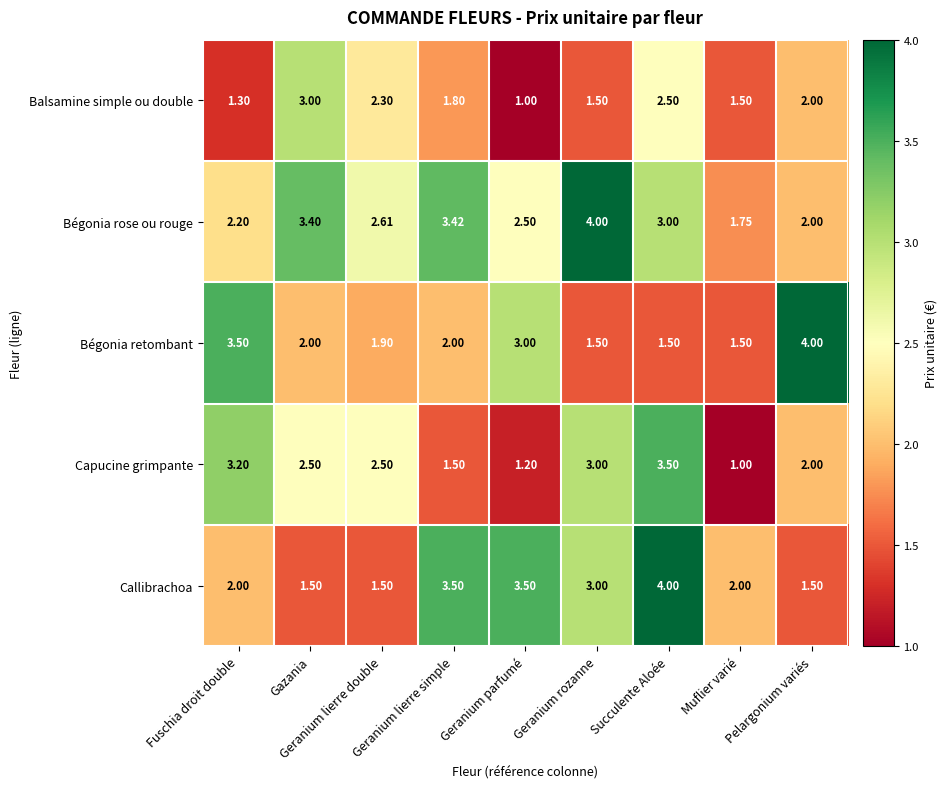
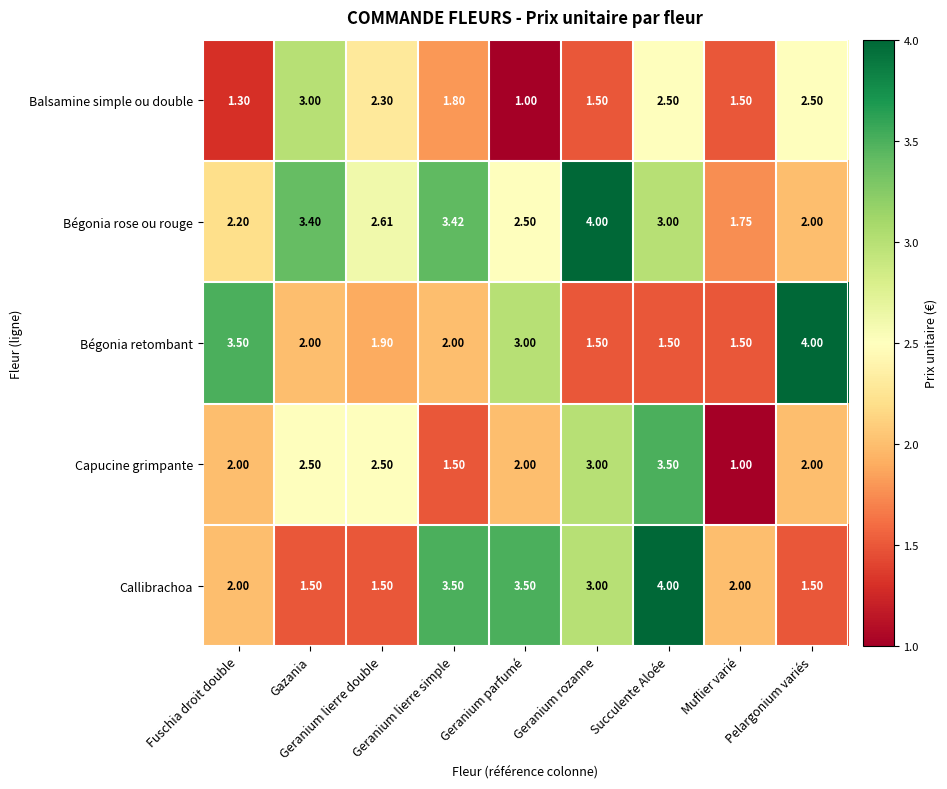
  {
    "Balsamine simple ou double": {
      "Fuschia droit double": 1.30,
      "Gazania": 3.00,
      "Geranium lierre double": 2.30,
      "Geranium lierre simple": 1.80,
      "Geranium parfumé": 1.00,
      "Geranium rozanne": 1.50,
      "Succulente Aloée": 2.50,
      "Muflier varié": 1.50,
-     "Pelargonium variés": 2.00
+     "Pelargonium variés": 2.50
    },
    "Bégonia rose ou rouge": {
      "Fuschia droit double": 2.20,
      "Gazania": 3.40,
      "Geranium lierre double": 2.61,
      "Geranium lierre simple": 3.42,
      "Geranium parfumé": 2.50,
      "Geranium rozanne": 4.00,
      "Succulente Aloée": 3.00,
      "Muflier varié": 1.75,
      "Pelargonium variés": 2.00
    },
    "Bégonia retombant": {
      "Fuschia droit double": 3.50,
      "Gazania": 2.00,
      "Geranium lierre double": 1.90,
      "Geranium lierre simple": 2.00,
      "Geranium parfumé": 3.00,
      "Geranium rozanne": 1.50,
      "Succulente Aloée": 1.50,
      "Muflier varié": 1.50,
      "Pelargonium variés": 4.00
    },
    "Capucine grimpante": {
-     "Fuschia droit double": 3.20,
+     "Fuschia droit double": 2.00,
      "Gazania": 2.50,
      "Geranium lierre double": 2.50,
      "Geranium lierre simple": 1.50,
-     "Geranium parfumé": 1.20,
+     "Geranium parfumé": 2.00,
      "Geranium rozanne": 3.00,
      "Succulente Aloée": 3.50,
      "Muflier varié": 1.00,
      "Pelargonium variés": 2.00
    },
    "Callibrachoa": {
      "Fuschia droit double": 2.00,
      "Gazania": 1.50,
      "Geranium lierre double": 1.50,
      "Geranium lierre simple": 3.50,
      "Geranium parfumé": 3.50,
      "Geranium rozanne": 3.00,
      "Succulente Aloée": 4.00,
      "Muflier varié": 2.00,
      "Pelargonium variés": 1.50
    }
  }
